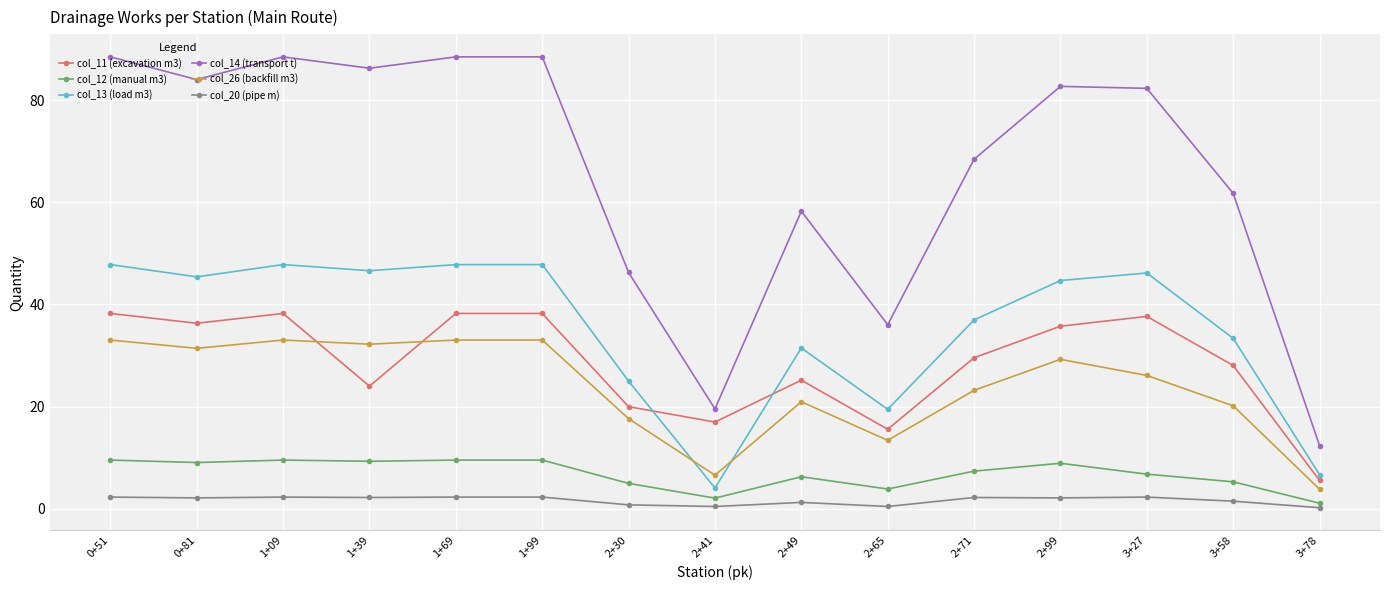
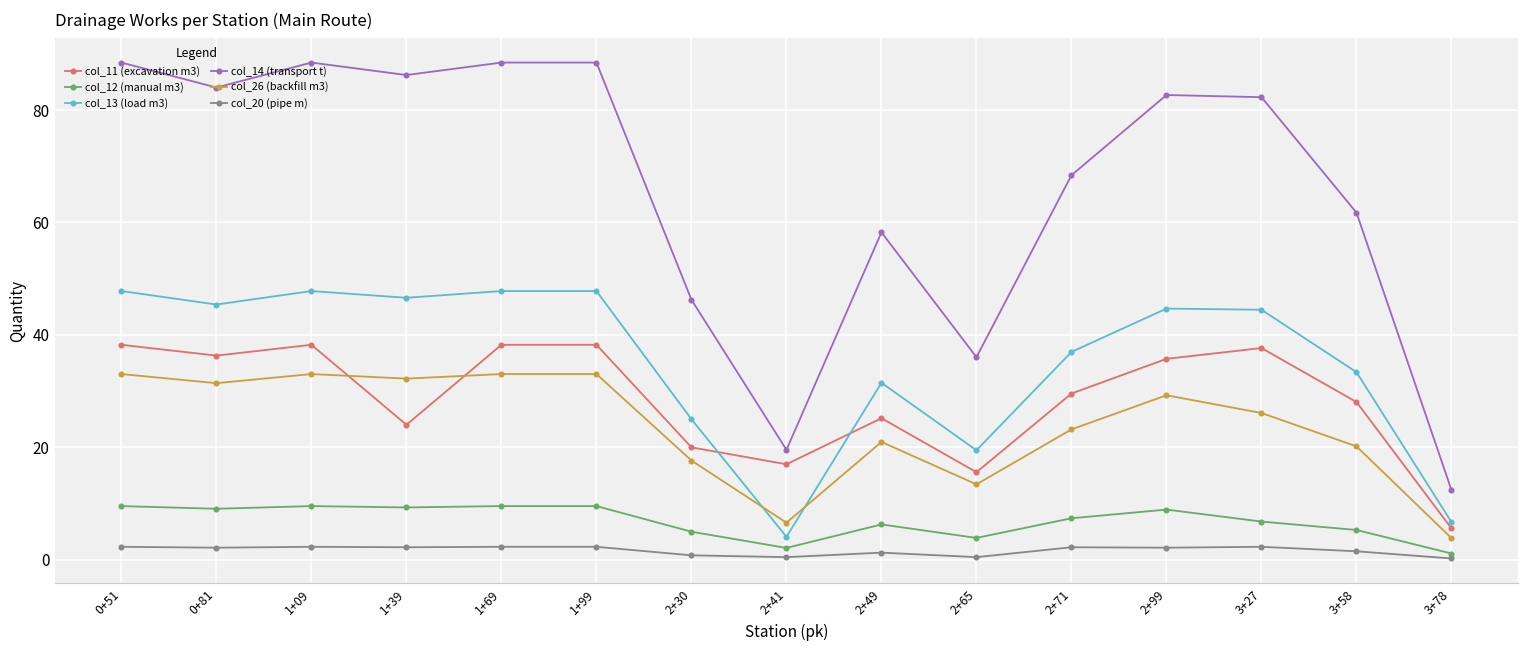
  {
    "col_11 (excavation m3)": {
      "0+51": 38,
      "0+81": 36,
      "1+09": 38,
      "1+39": 24,
      "1+69": 38,
      "1+99": 38,
      "2+30": 20,
      "2+41": 17,
      "2+49": 25,
      "2+65": 16,
      "2+71": 30,
      "2+99": 36,
      "3+27": 38,
      "3+58": 28,
      "3+78": 6
    },
    "col_13 (load m3)": {
      "0+51": 48,
      "0+81": 45,
      "1+09": 48,
      "1+39": 47,
      "1+69": 48,
      "1+99": 48,
      "2+30": 25,
      "2+41": 4,
      "2+49": 31,
      "2+65": 19,
      "2+71": 37,
      "2+99": 45,
-     "3+27": 46,
+     "3+27": 44,
      "3+58": 33,
      "3+78": 7
    },
    "col_14 (transport t)": {
      "0+51": 88,
      "0+81": 84,
      "1+09": 88,
      "1+39": 86,
      "1+69": 88,
      "1+99": 88,
      "2+30": 46,
      "2+41": 20,
      "2+49": 58,
      "2+65": 36,
      "2+71": 68,
      "2+99": 83,
      "3+27": 82,
      "3+58": 62,
      "3+78": 12
    },
    "col_26 (backfill m3)": {
      "0+51": 33,
      "0+81": 31,
      "1+09": 33,
      "1+39": 32,
      "1+69": 33,
      "1+99": 33,
      "2+30": 18,
      "2+41": 7,
      "2+49": 21,
      "2+65": 13,
      "2+71": 23,
      "2+99": 29,
      "3+27": 26,
      "3+58": 20,
      "3+78": 4
    }
  }
